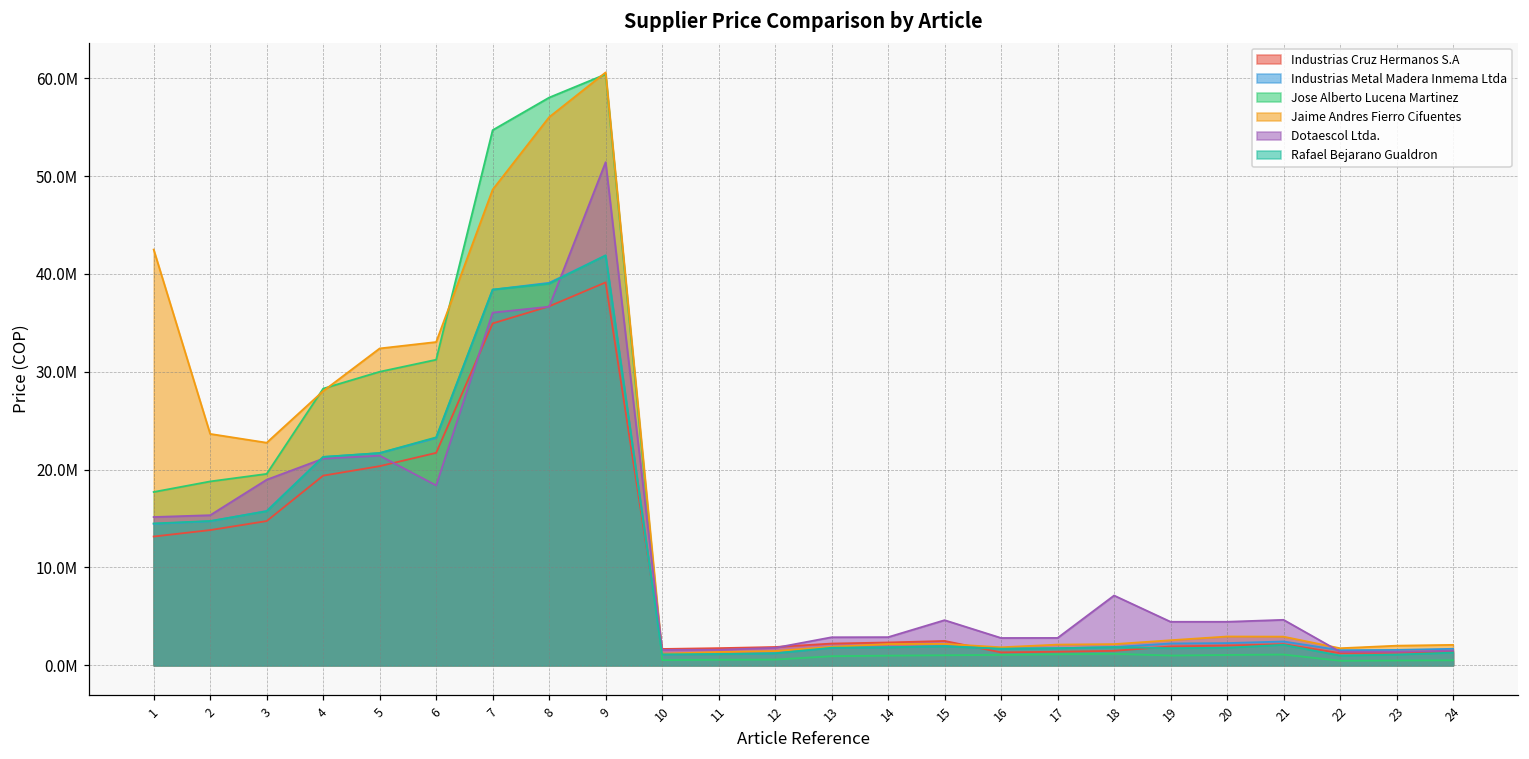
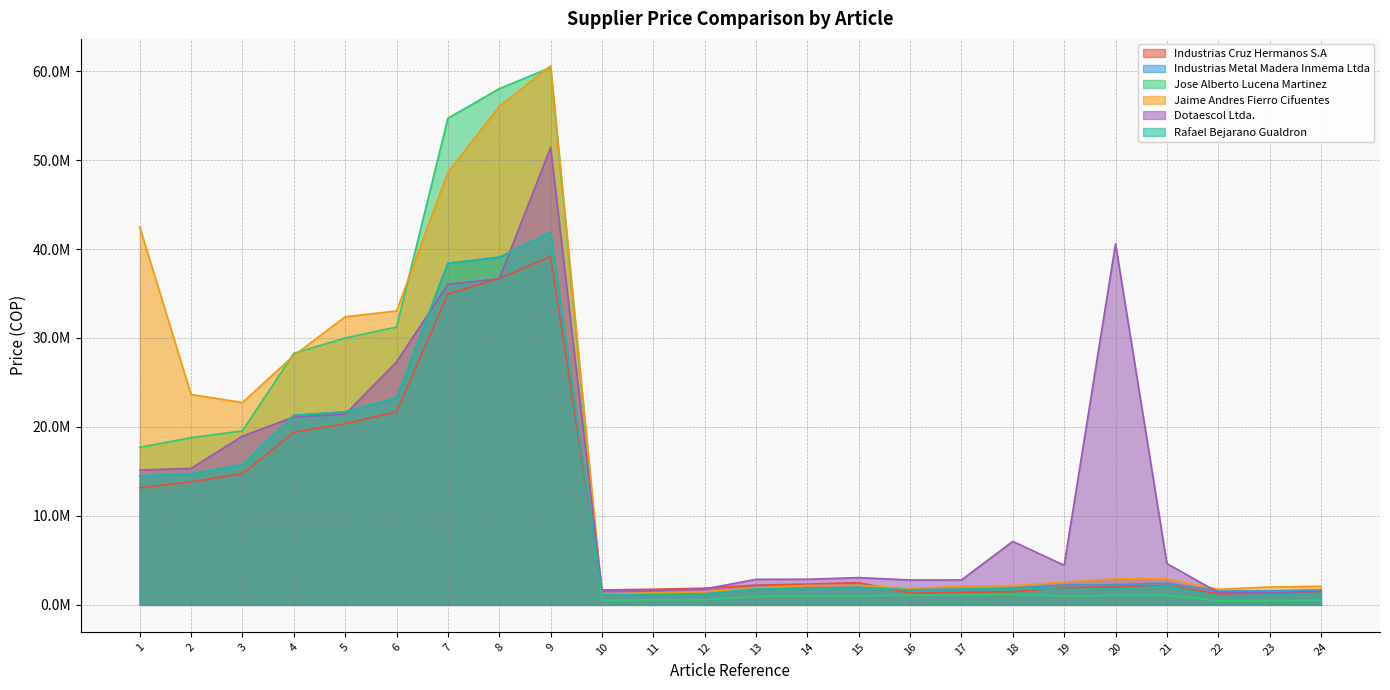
  {
    "Industrias Cruz Hermanos S.A": {
      "1": 13000000,
      "2": 14000000,
      "3": 15000000,
      "4": 19000000,
      "5": 20000000,
      "6": 22000000,
      "7": 35000000,
      "9": 39000000,
      "13": 2000000,
      "15": 2000000,
      "18": 1000000
    },
    "Industrias Metal Madera Inmema Ltda": {
      "19": 2000000
    },
    "Jaime Andres Fierro Cifuentes": {
      "1": 42000000,
      "2": 24000000,
      "3": 23000000,
      "5": 32000000,
      "6": 33000000,
      "7": 49000000,
      "8": 56000000,
      "17": 2000000,
      "18": 2000000,
      "19": 3000000,
      "20": 3000000,
      "21": 3000000,
      "23": 2000000,
      "24": 2000000
    },
    "Dotaescol Ltda.": {
      "1": 15000000,
      "2": 15000000,
      "3": 19000000,
-     "6": 18000000,
+     "6": 27000000,
      "7": 36000000,
      "9": 51000000,
      "13": 3000000,
      "14": 3000000,
-     "15": 5000000,
+     "15": 3000000,
      "16": 3000000,
      "17": 3000000,
      "18": 7000000,
      "19": 4000000,
-     "20": 4000000,
+     "20": 41000000,
      "21": 5000000
    }
  }
